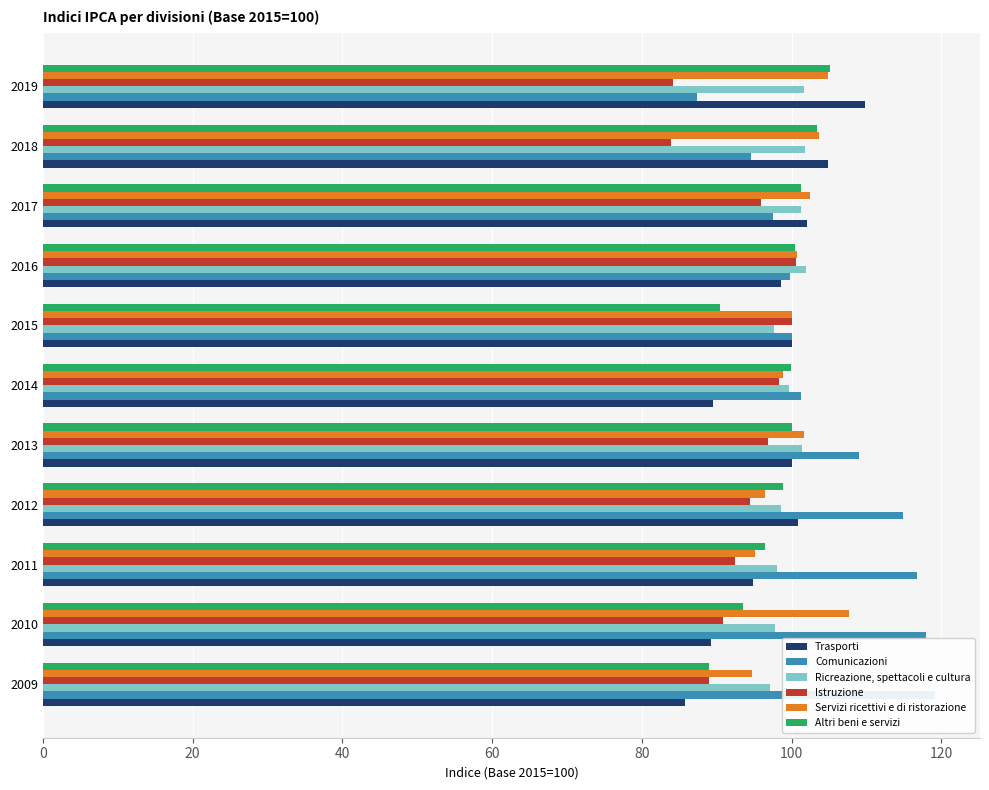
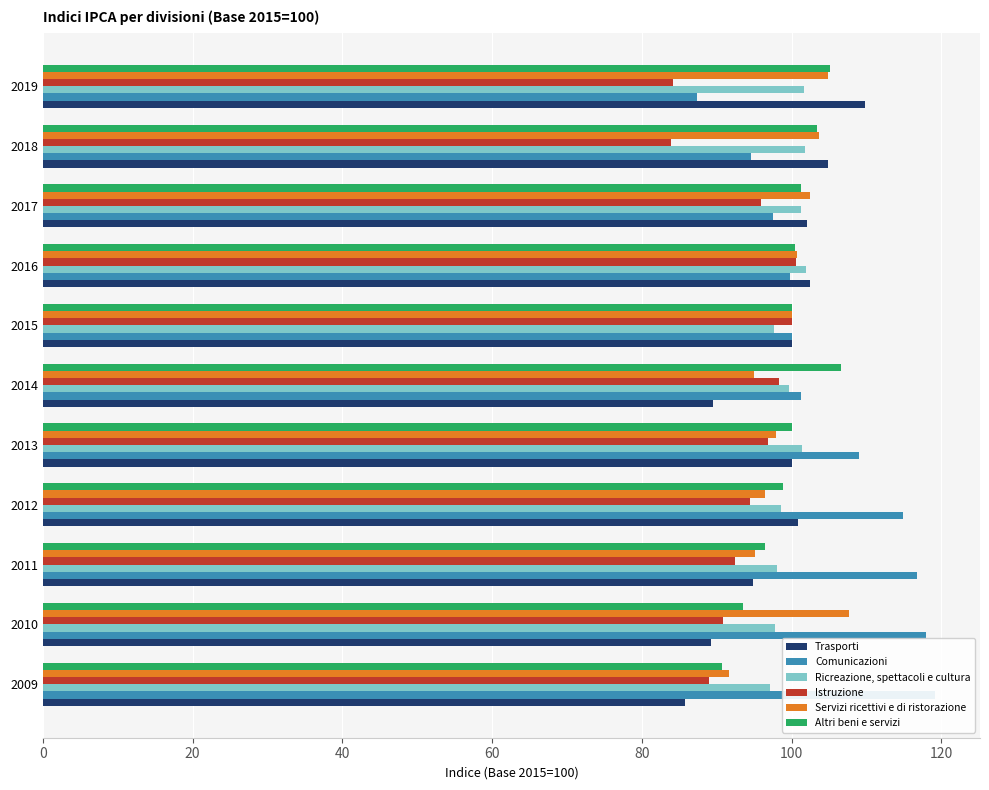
  {
    "Trasporti": {
      "2019": 110,
      "2018": 105,
      "2017": 102,
-     "2016": 99,
+     "2016": 103,
      "2015": 100,
      "2014": 90,
      "2013": 100,
      "2012": 101,
      "2011": 95,
      "2010": 89,
      "2009": 86
    },
    "Comunicazioni": {
      "2019": 87,
      "2018": 95,
      "2017": 98,
      "2016": 100,
      "2015": 100,
      "2014": 101,
      "2013": 109,
      "2012": 115,
      "2011": 117,
      "2010": 118
    },
    "Ricreazione, spettacoli e cultura": {
      "2019": 102,
      "2018": 102,
      "2017": 101,
      "2016": 102,
      "2015": 98,
      "2014": 100,
      "2013": 101,
      "2012": 99,
      "2011": 98,
      "2010": 98,
      "2009": 97
    },
    "Istruzione": {
      "2019": 84,
      "2018": 84,
      "2017": 96,
      "2016": 101,
      "2015": 100,
      "2014": 98,
      "2013": 97,
      "2012": 95,
      "2011": 92,
      "2010": 91,
      "2009": 89
    },
    "Servizi ricettivi e di ristorazione": {
      "2019": 105,
      "2018": 104,
      "2017": 102,
      "2016": 101,
      "2015": 100,
-     "2014": 99,
-     "2013": 102,
+     "2014": 95,
+     "2013": 98,
      "2012": 97,
      "2011": 95,
      "2010": 108,
-     "2009": 95
+     "2009": 92
    },
    "Altri beni e servizi": {
      "2019": 105,
      "2018": 103,
      "2017": 101,
      "2016": 100,
-     "2015": 90,
-     "2014": 100,
+     "2015": 100,
+     "2014": 107,
      "2013": 100,
      "2012": 99,
      "2011": 97,
      "2010": 94,
-     "2009": 89
+     "2009": 91
    }
  }
